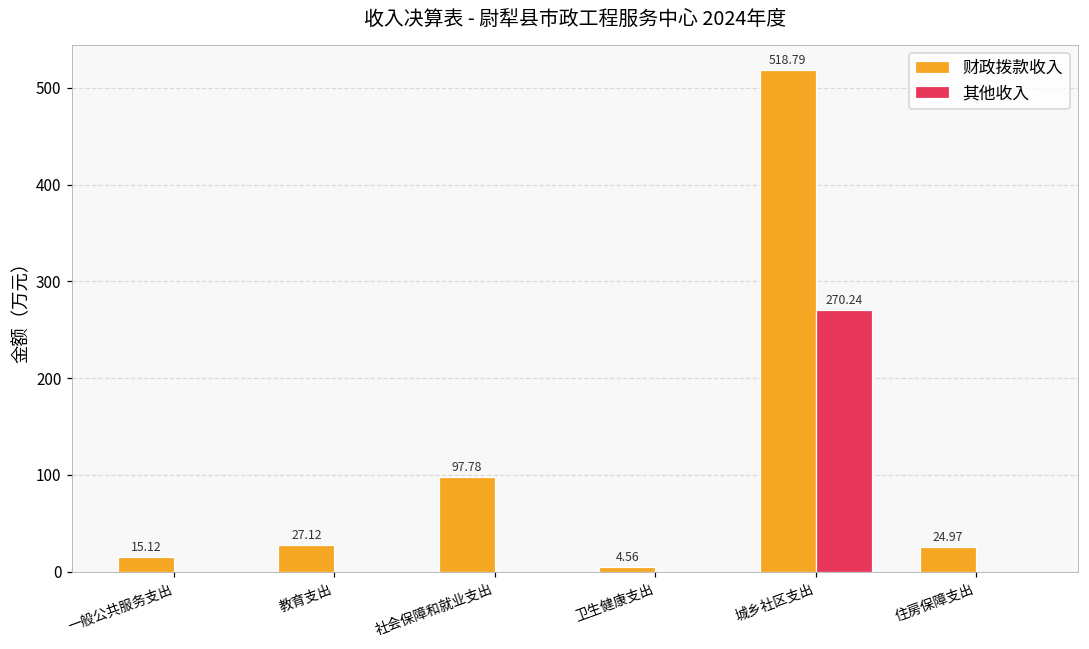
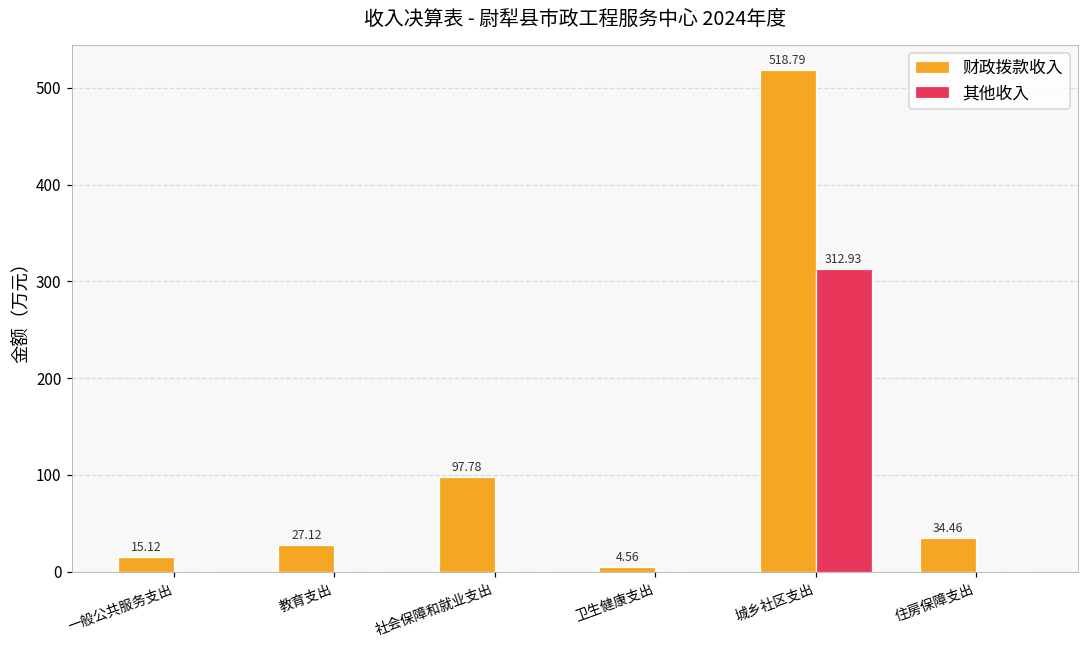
  {
    "财政拨款收入": {
      "一般公共服务支出": 15.12,
      "教育支出": 27.12,
      "社会保障和就业支出": 97.78,
      "卫生健康支出": 4.56,
      "城乡社区支出": 518.79,
-     "住房保障支出": 24.97
+     "住房保障支出": 34.46
    },
    "其他收入": {
-     "城乡社区支出": 270.24
+     "城乡社区支出": 312.93
    }
  }
